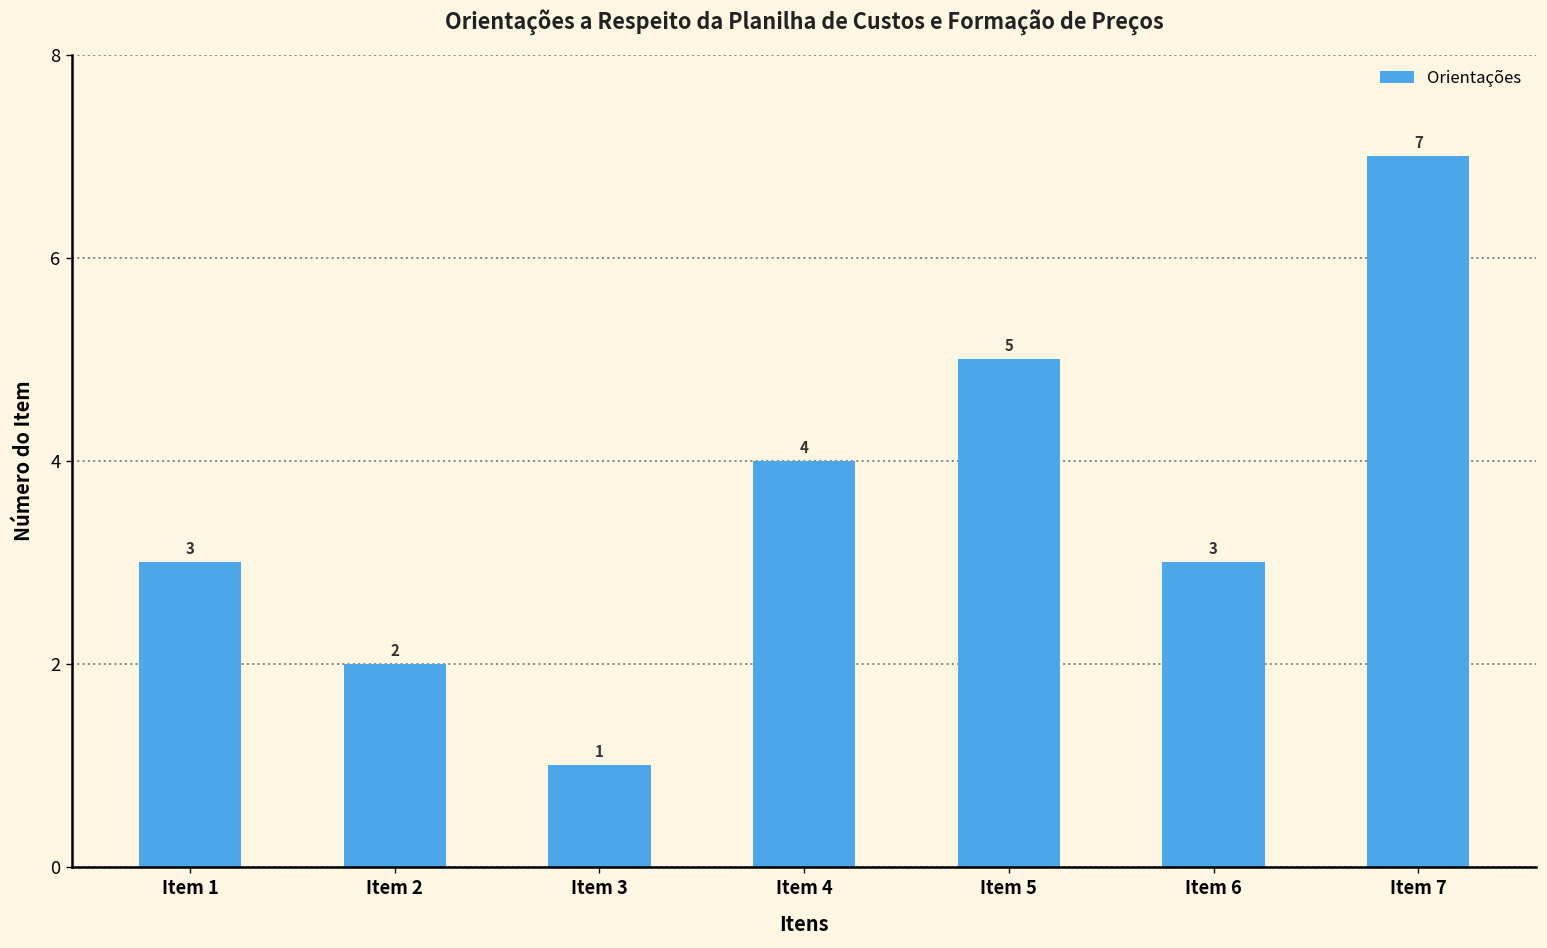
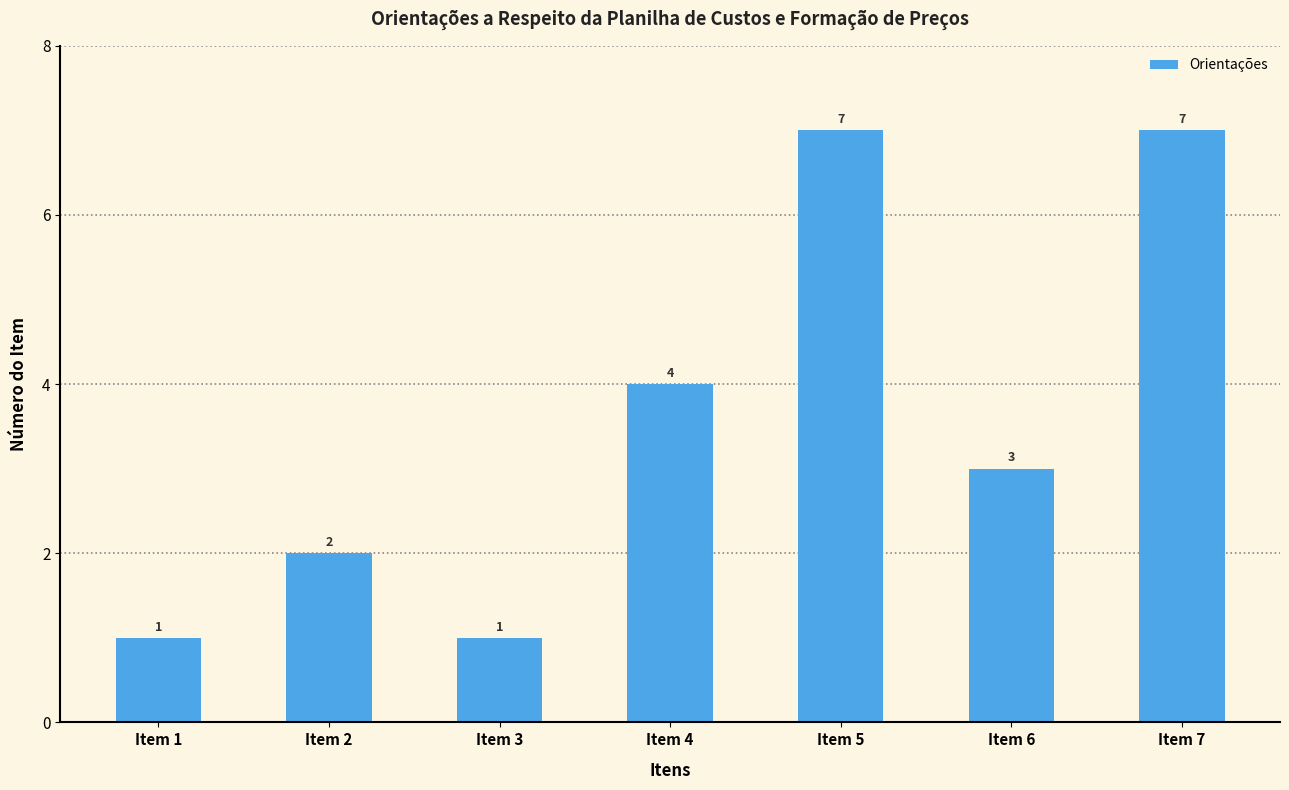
  {
-   "Item 1": 3,
+   "Item 1": 1,
    "Item 2": 2,
    "Item 3": 1,
    "Item 4": 4,
-   "Item 5": 5,
+   "Item 5": 7,
    "Item 6": 3,
    "Item 7": 7
  }
